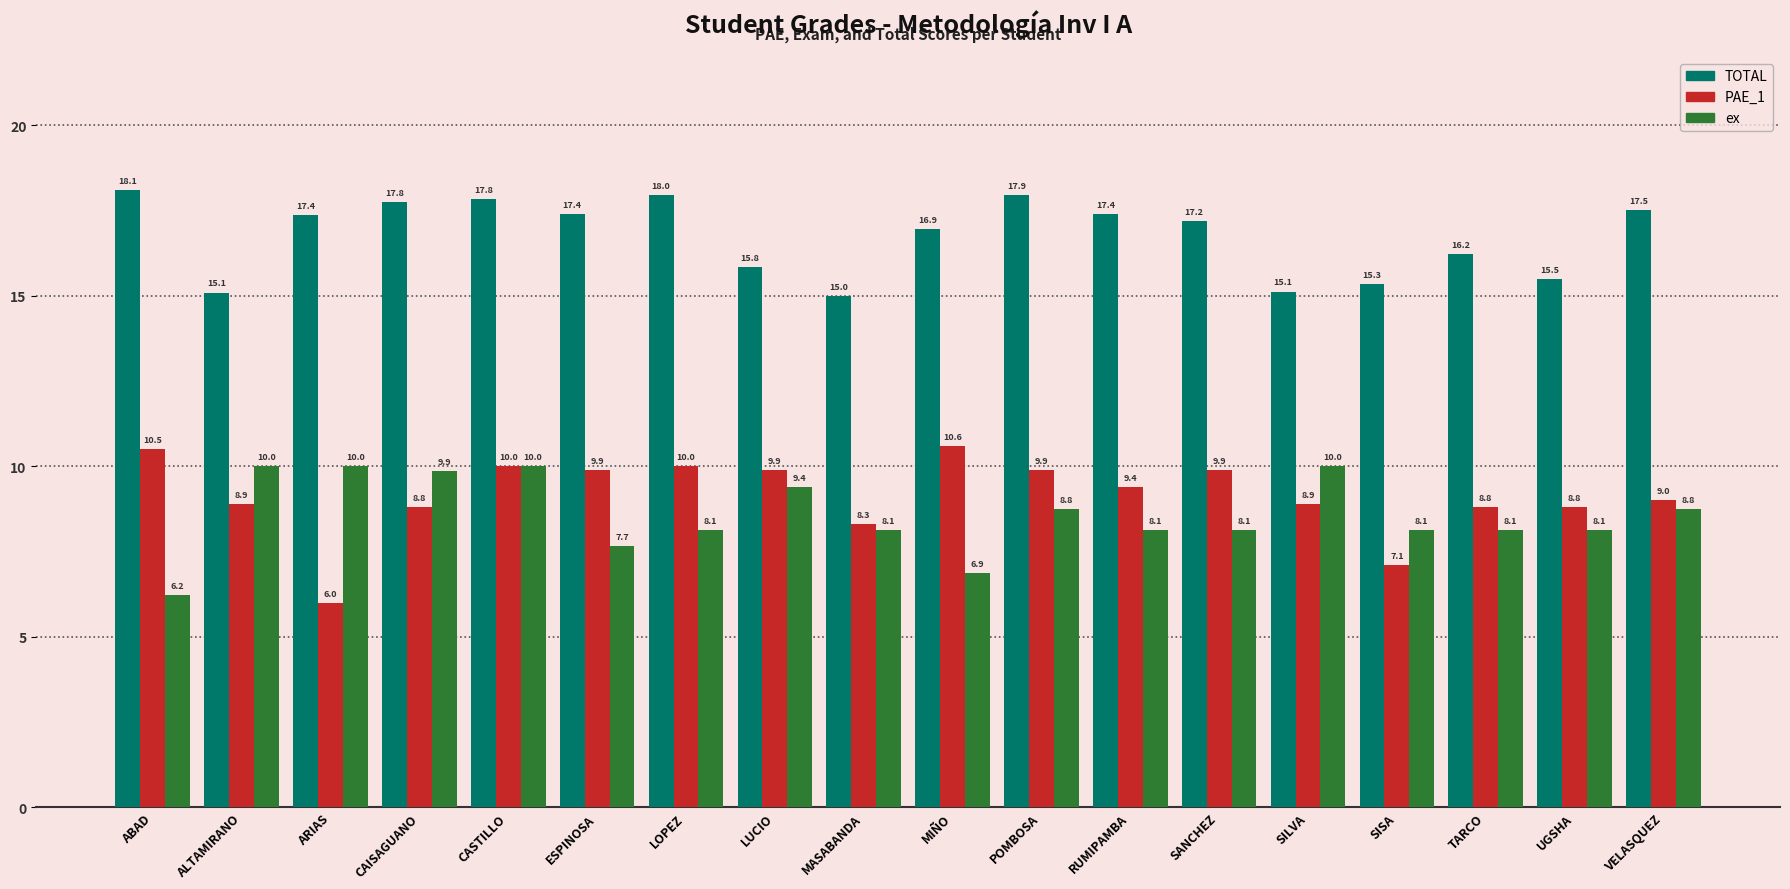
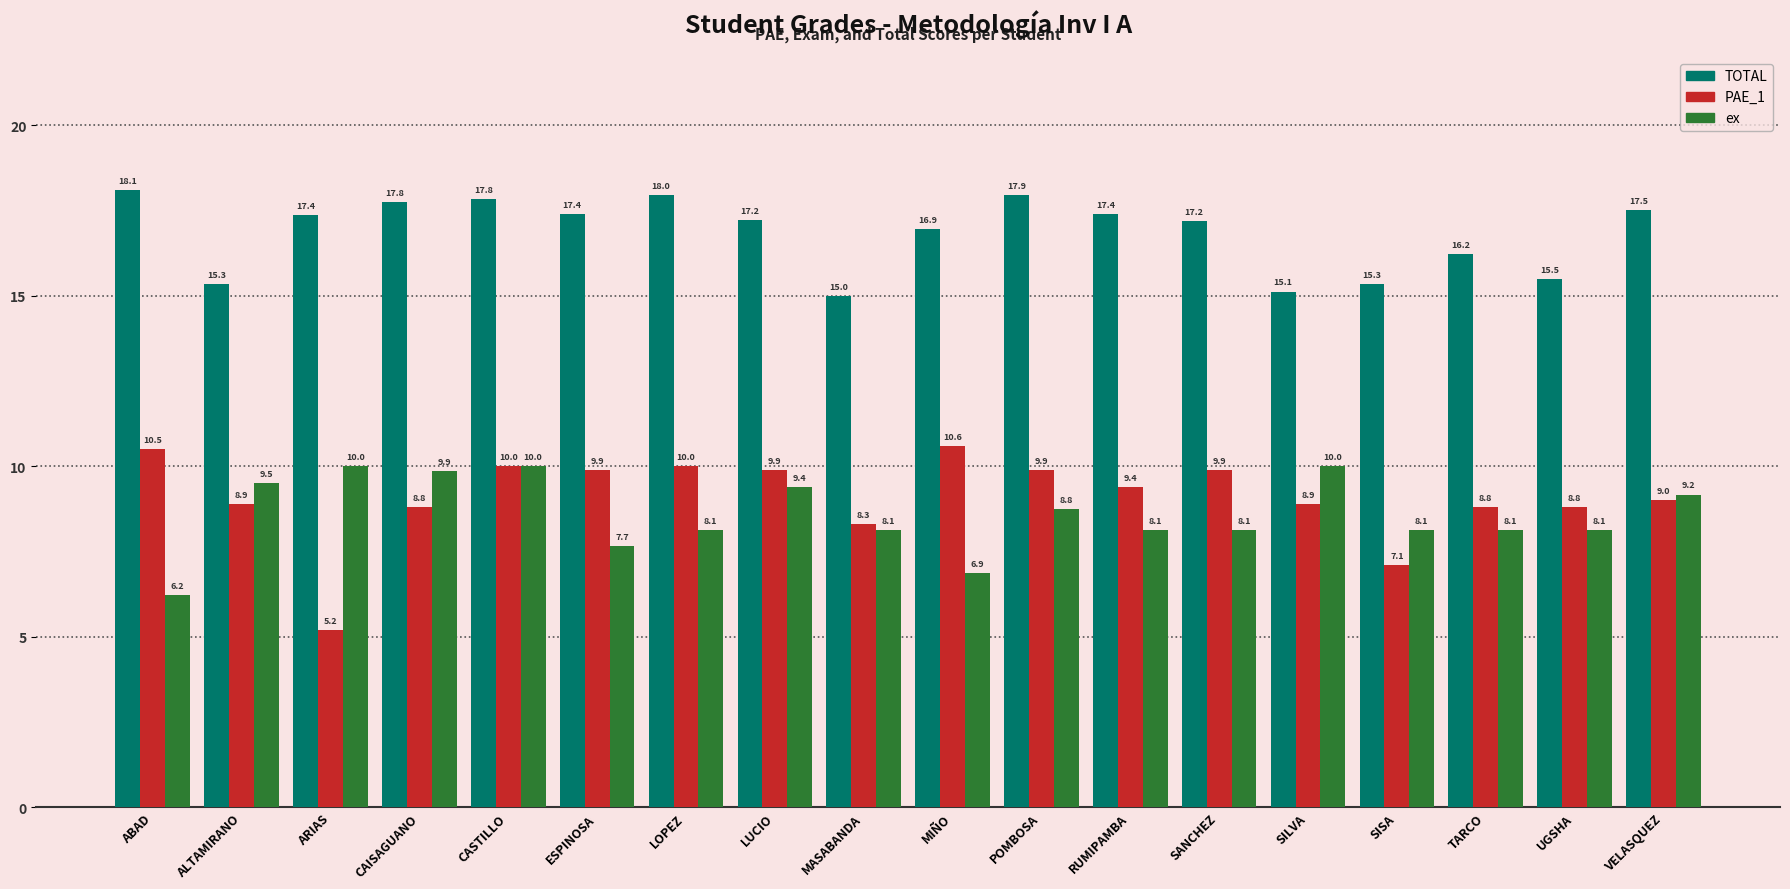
  {
    "TOTAL": {
      "ABAD": 18.1,
-     "ALTAMIRANO": 15.1,
+     "ALTAMIRANO": 15.3,
      "ARIAS": 17.4,
      "CAISAGUANO": 17.8,
      "CASTILLO": 17.8,
      "ESPINOSA": 17.4,
      "LOPEZ": 18.0,
-     "LUCIO": 15.8,
+     "LUCIO": 17.2,
      "MASABANDA": 15.0,
      "MIÑO": 16.9,
      "POMBOSA": 17.9,
      "RUMIPAMBA": 17.4,
      "SANCHEZ": 17.2,
      "SILVA": 15.1,
      "SISA": 15.3,
      "TARCO": 16.2,
      "UGSHA": 15.5,
      "VELASQUEZ": 17.5
    },
    "PAE_1": {
      "ABAD": 10.5,
      "ALTAMIRANO": 8.9,
-     "ARIAS": 6.0,
+     "ARIAS": 5.2,
      "CAISAGUANO": 8.8,
      "CASTILLO": 10.0,
      "ESPINOSA": 9.9,
      "LOPEZ": 10.0,
      "LUCIO": 9.9,
      "MASABANDA": 8.3,
      "MIÑO": 10.6,
      "POMBOSA": 9.9,
      "RUMIPAMBA": 9.4,
      "SANCHEZ": 9.9,
      "SILVA": 8.9,
      "SISA": 7.1,
      "TARCO": 8.8,
      "UGSHA": 8.8,
      "VELASQUEZ": 9.0
    },
    "ex": {
      "ABAD": 6.2,
-     "ALTAMIRANO": 10.0,
+     "ALTAMIRANO": 9.5,
      "ARIAS": 10.0,
      "CAISAGUANO": 9.9,
      "CASTILLO": 10.0,
      "ESPINOSA": 7.7,
      "LOPEZ": 8.1,
      "LUCIO": 9.4,
      "MASABANDA": 8.1,
      "MIÑO": 6.9,
      "POMBOSA": 8.8,
      "RUMIPAMBA": 8.1,
      "SANCHEZ": 8.1,
      "SILVA": 10.0,
      "SISA": 8.1,
      "TARCO": 8.1,
      "UGSHA": 8.1,
-     "VELASQUEZ": 8.8
+     "VELASQUEZ": 9.2
    }
  }
